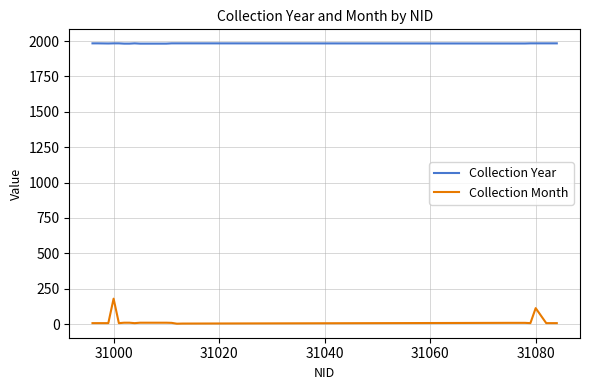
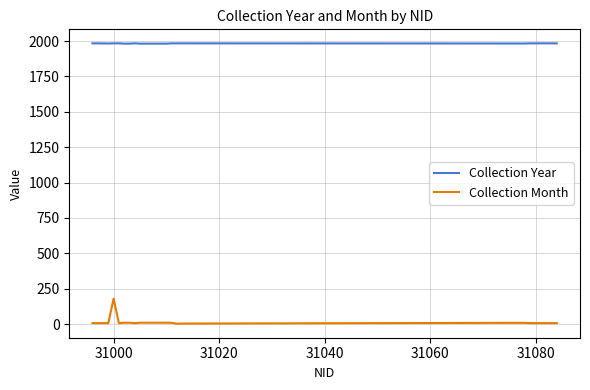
  {
    "Collection Year": {
      "31000": 1980,
      "31080": 1980
    },
    "Collection Month": {
      "31000": 180,
-     "31080": 110
+     "31080": 10
    }
  }
